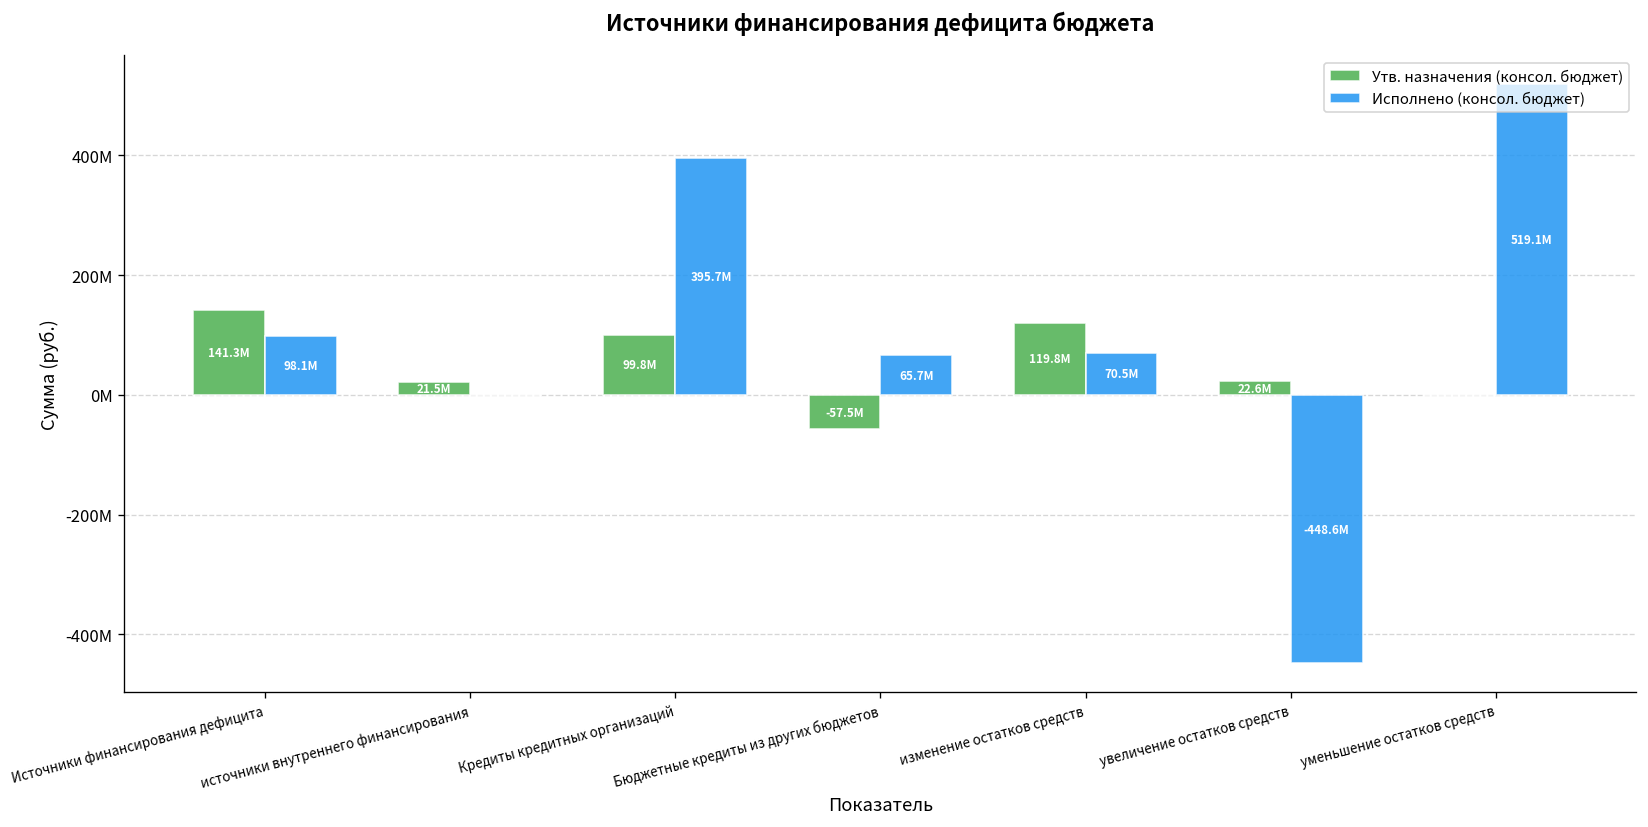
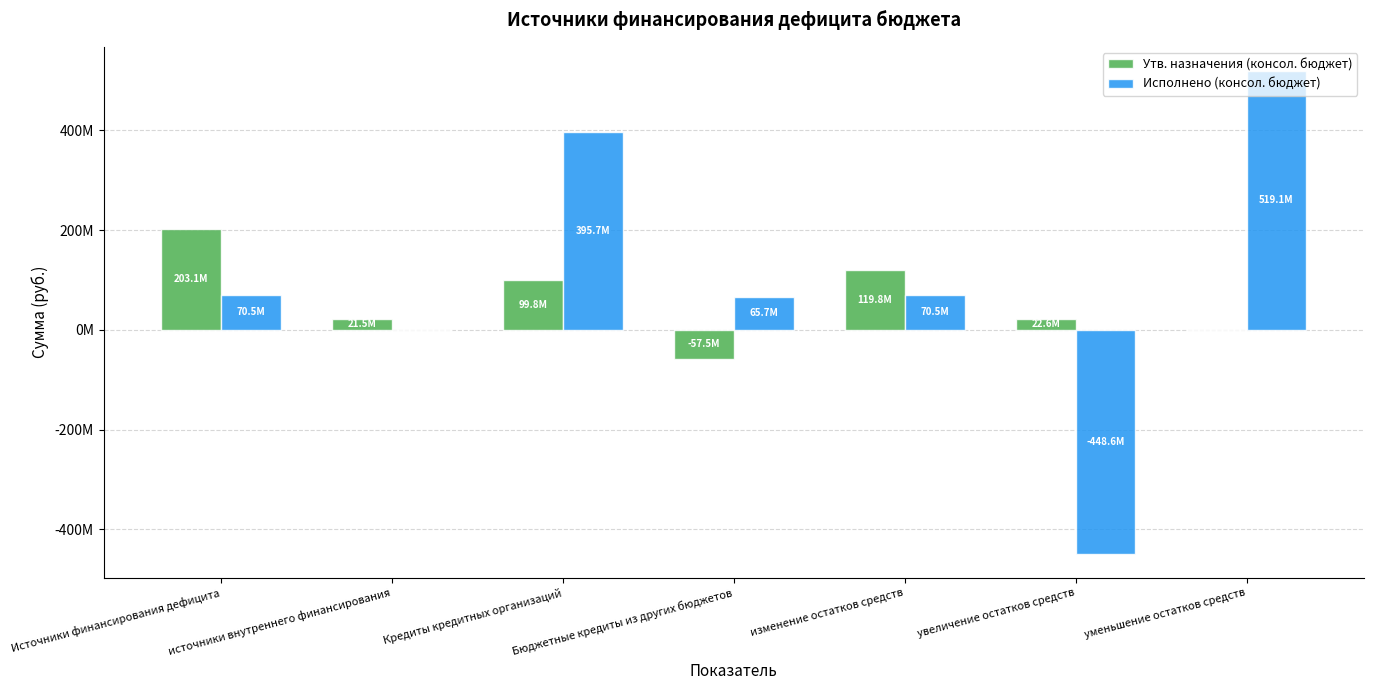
  {
    "Утв. назначения (консол. бюджет)": {
-     "Источники финансирования дефицита": "141.3M",
+     "Источники финансирования дефицита": "203.1M",
      "источники внутреннего финансирования": "21.5M",
      "Кредиты кредитных организаций": "99.8M",
      "Бюджетные кредиты из других бюджетов": "-57.5M",
      "изменение остатков средств": "119.8M",
      "увеличение остатков средств": "22.6M"
    },
    "Исполнено (консол. бюджет)": {
-     "Источники финансирования дефицита": "98.1M",
+     "Источники финансирования дефицита": "70.5M",
      "Кредиты кредитных организаций": "395.7M",
      "Бюджетные кредиты из других бюджетов": "65.7M",
      "изменение остатков средств": "70.5M",
      "увеличение остатков средств": "-448.6M"
    }
  }
